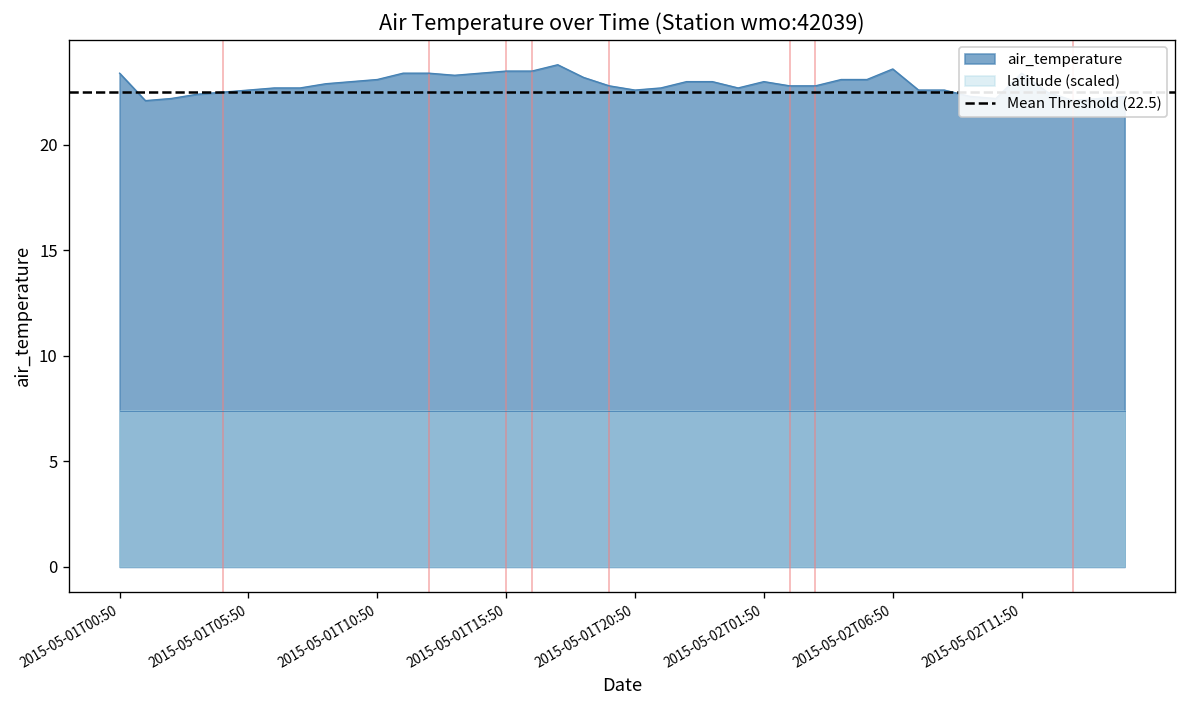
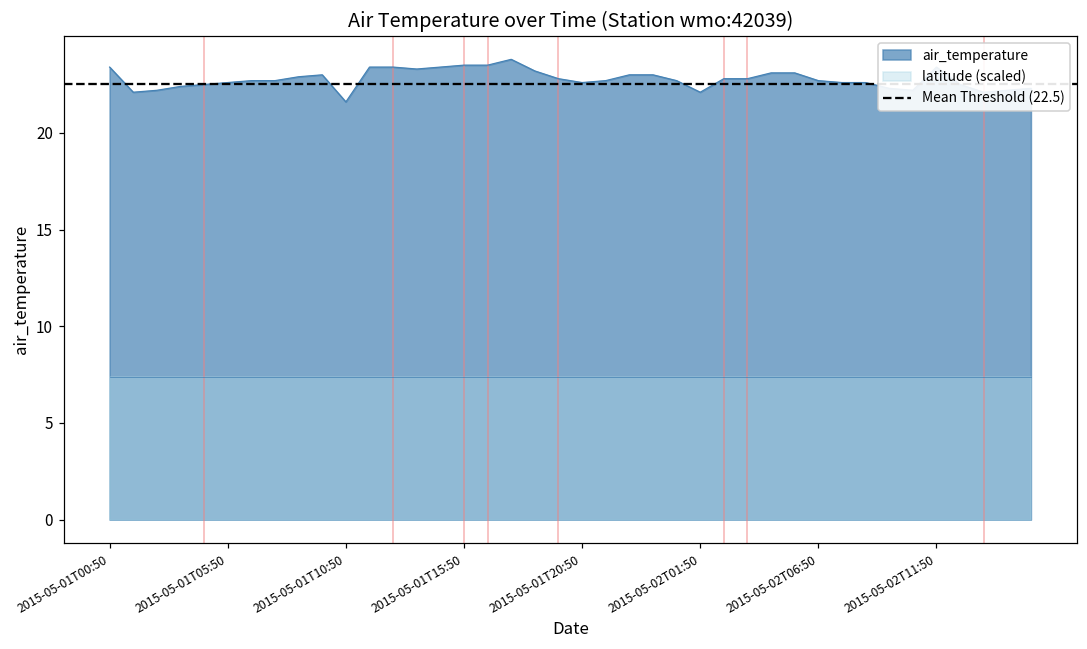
  {
    "air_temperature": {
      "2015-05-01T00:50": 23.4,
      "2015-05-01T05:50": 22.6,
-     "2015-05-01T10:50": 23.1,
+     "2015-05-01T10:50": 21.6,
      "2015-05-01T15:50": 23.5,
      "2015-05-01T20:50": 22.6,
-     "2015-05-02T01:50": 23.0,
-     "2015-05-02T06:50": 23.6
+     "2015-05-02T01:50": 22.1,
+     "2015-05-02T06:50": 22.7
    },
    "latitude (scaled)": {
      "2015-05-01T00:50": 7.4,
      "2015-05-01T05:50": 7.4,
      "2015-05-01T10:50": 7.4,
      "2015-05-01T15:50": 7.4,
      "2015-05-01T20:50": 7.4,
      "2015-05-02T01:50": 7.4,
      "2015-05-02T06:50": 7.4,
      "2015-05-02T11:50": 7.4
    }
  }
